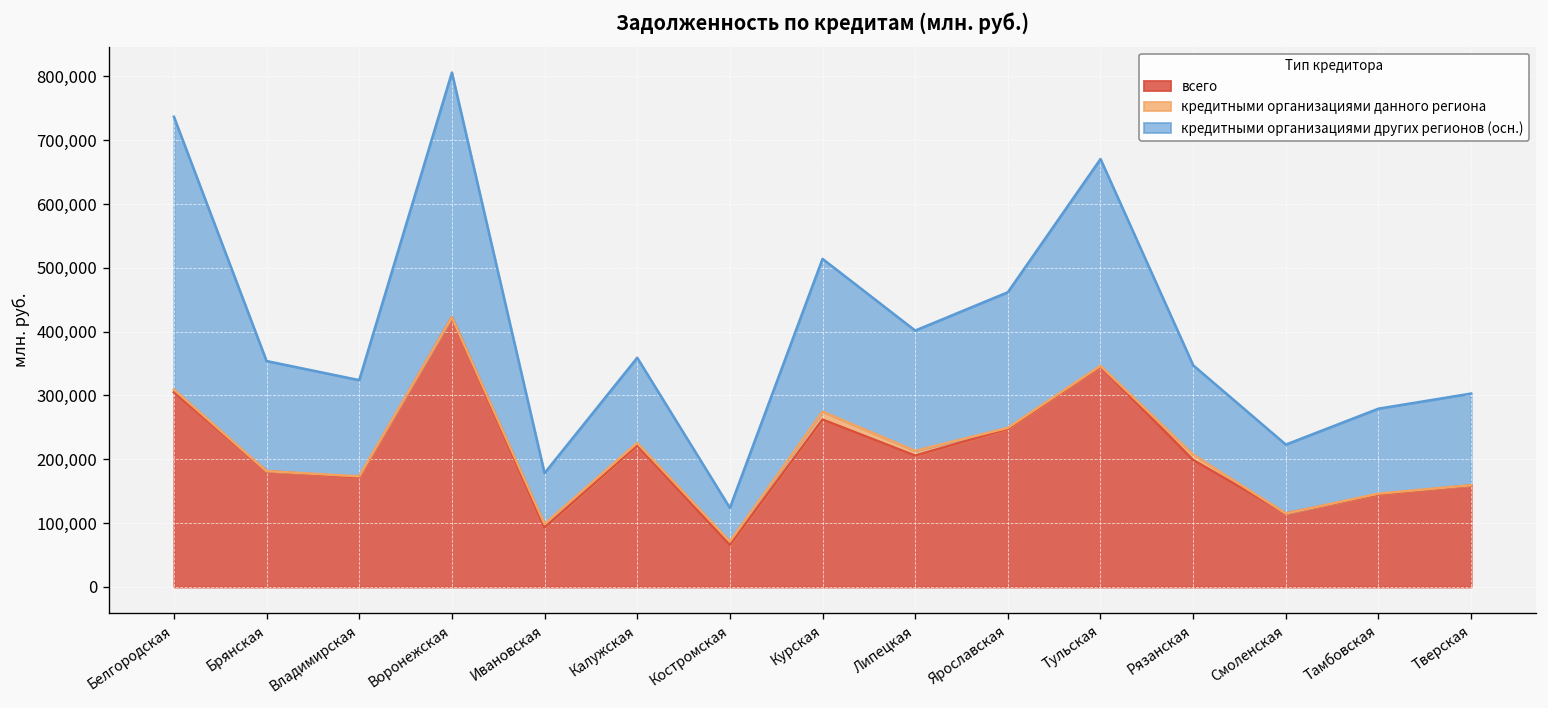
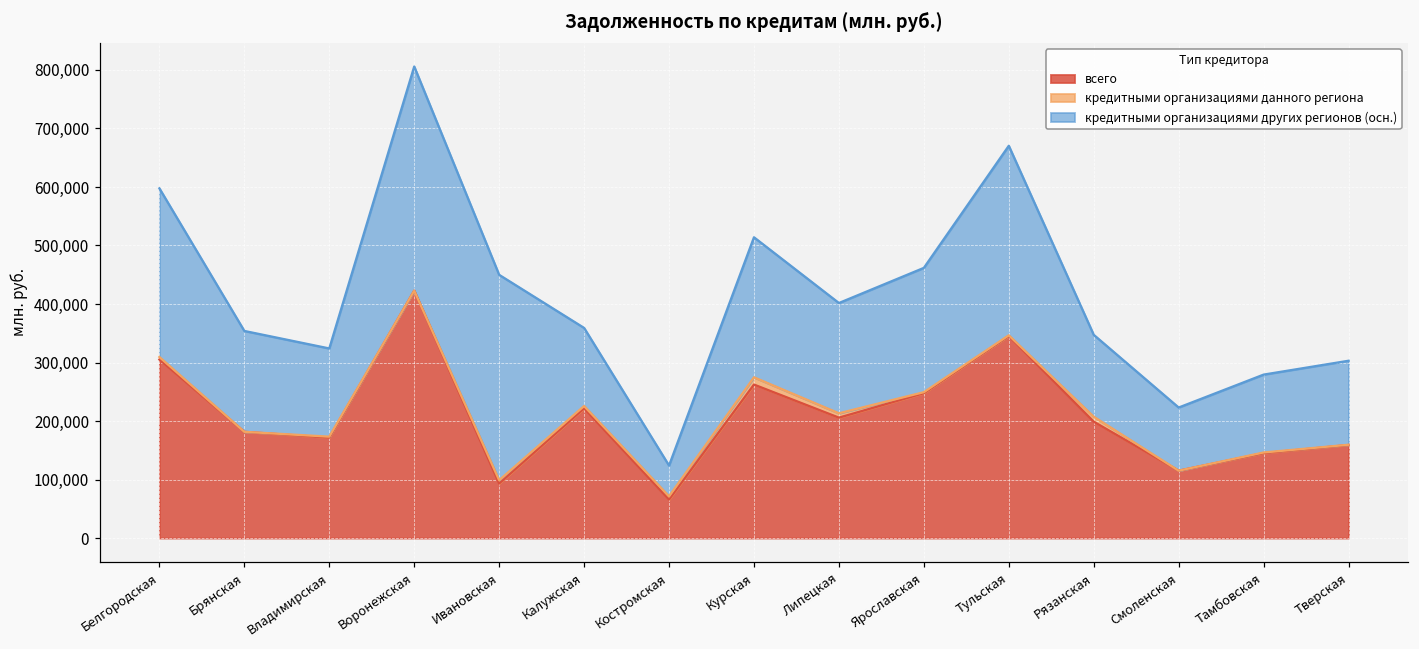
  {
    "всего": {
      "Ивановская": "90,000",
      "Костромская": "70,000",
      "Курская": "260,000",
      "Липецкая": "210,000",
      "Рязанская": "200,000"
    },
    "кредитными организациями данного региона": {
      "Ивановская": "10,000",
      "Костромская": "10,000",
      "Курская": "10,000",
      "Липецкая": "10,000",
      "Рязанская": "10,000"
    },
    "кредитными организациями других регионов (осн.)": {
-     "Белгородская": "430,000",
+     "Белгородская": "290,000",
      "Брянская": "170,000",
      "Владимирская": "150,000",
      "Воронежская": "380,000",
-     "Ивановская": "80,000",
+     "Ивановская": "350,000",
      "Калужская": "130,000",
      "Костромская": "50,000",
      "Курская": "240,000",
      "Липецкая": "190,000",
      "Ярославская": "210,000",
      "Тульская": "320,000",
      "Рязанская": "140,000",
      "Смоленская": "110,000",
      "Тамбовская": "130,000",
      "Тверская": "140,000"
    }
  }
